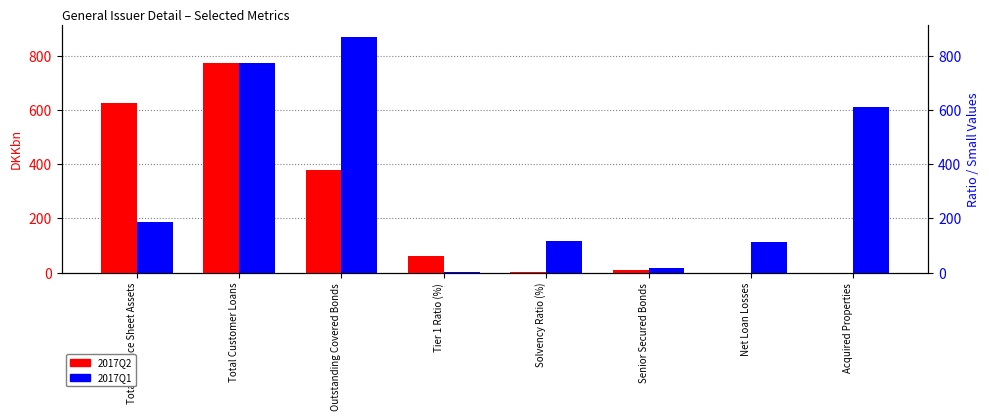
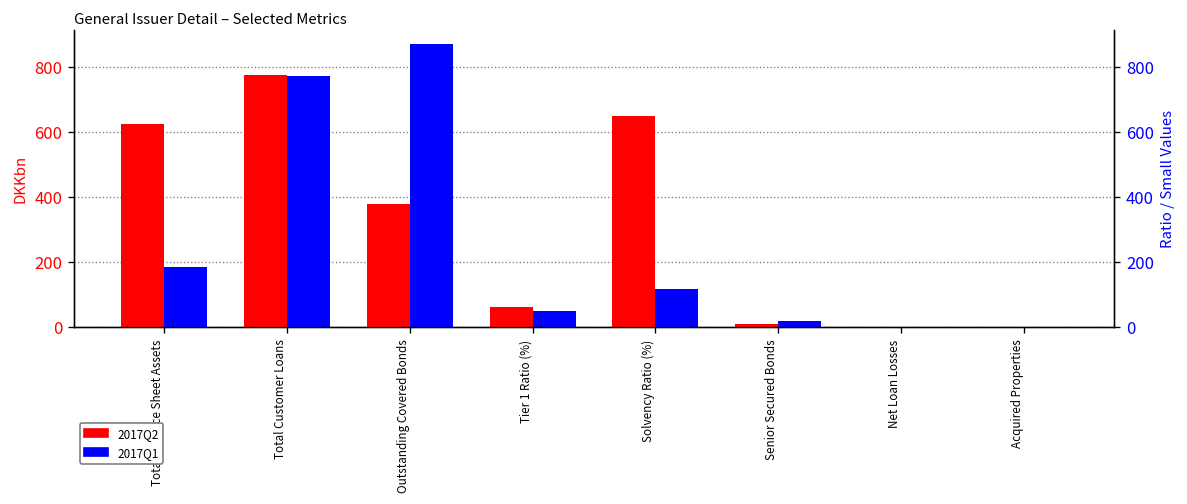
  {
    "2017Q2": {
      "Total Balance Sheet Assets": 630,
      "Total Customer Loans": 770,
      "Outstanding Covered Bonds": 380,
      "Tier 1 Ratio (%)": 60,
-     "Solvency Ratio (%)": 0,
+     "Solvency Ratio (%)": 650,
      "Senior Secured Bonds": 10
    },
    "2017Q1": {
      "Total Balance Sheet Assets": 180,
      "Total Customer Loans": 770,
      "Outstanding Covered Bonds": 870,
-     "Tier 1 Ratio (%)": 0,
+     "Tier 1 Ratio (%)": 50,
      "Solvency Ratio (%)": 120,
      "Senior Secured Bonds": 20,
-     "Net Loan Losses": 110,
-     "Acquired Properties": 610
+     "Net Loan Losses": 0,
+     "Acquired Properties": 0
    }
  }
